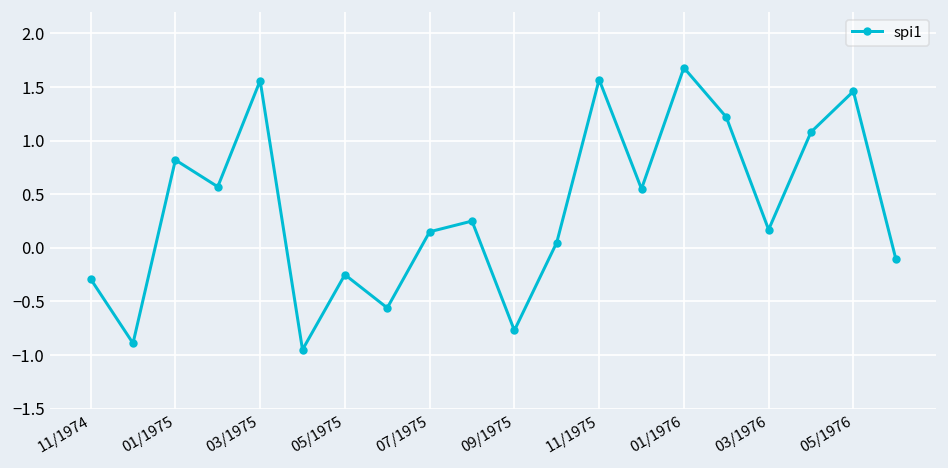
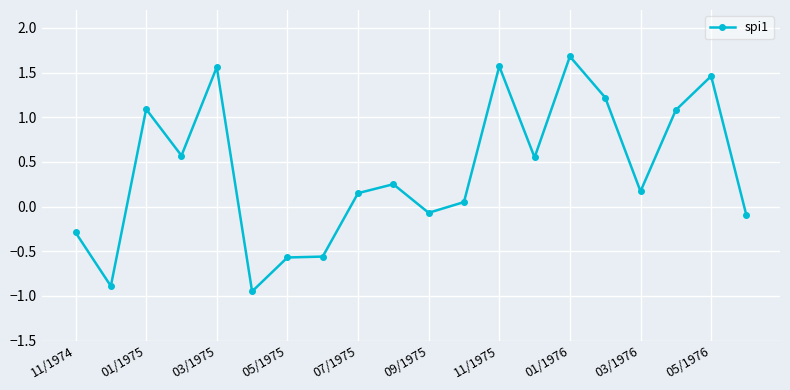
  {
    "11/1974": -0.3,
-   "01/1975": 0.8,
+   "01/1975": 1.1,
    "03/1975": 1.6,
-   "05/1975": -0.3,
+   "05/1975": -0.6,
    "07/1975": 0.2,
-   "09/1975": -0.8,
+   "09/1975": -0.1,
    "11/1975": 1.6,
    "01/1976": 1.7,
    "03/1976": 0.2,
    "05/1976": 1.5
  }
